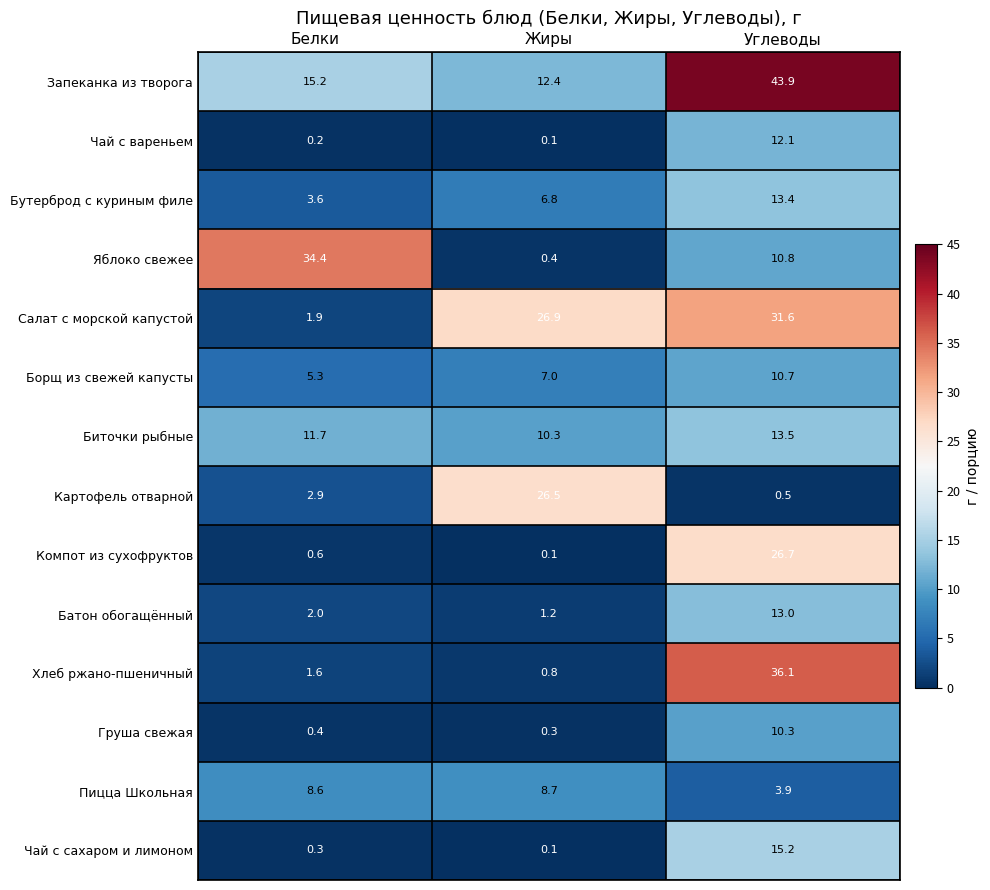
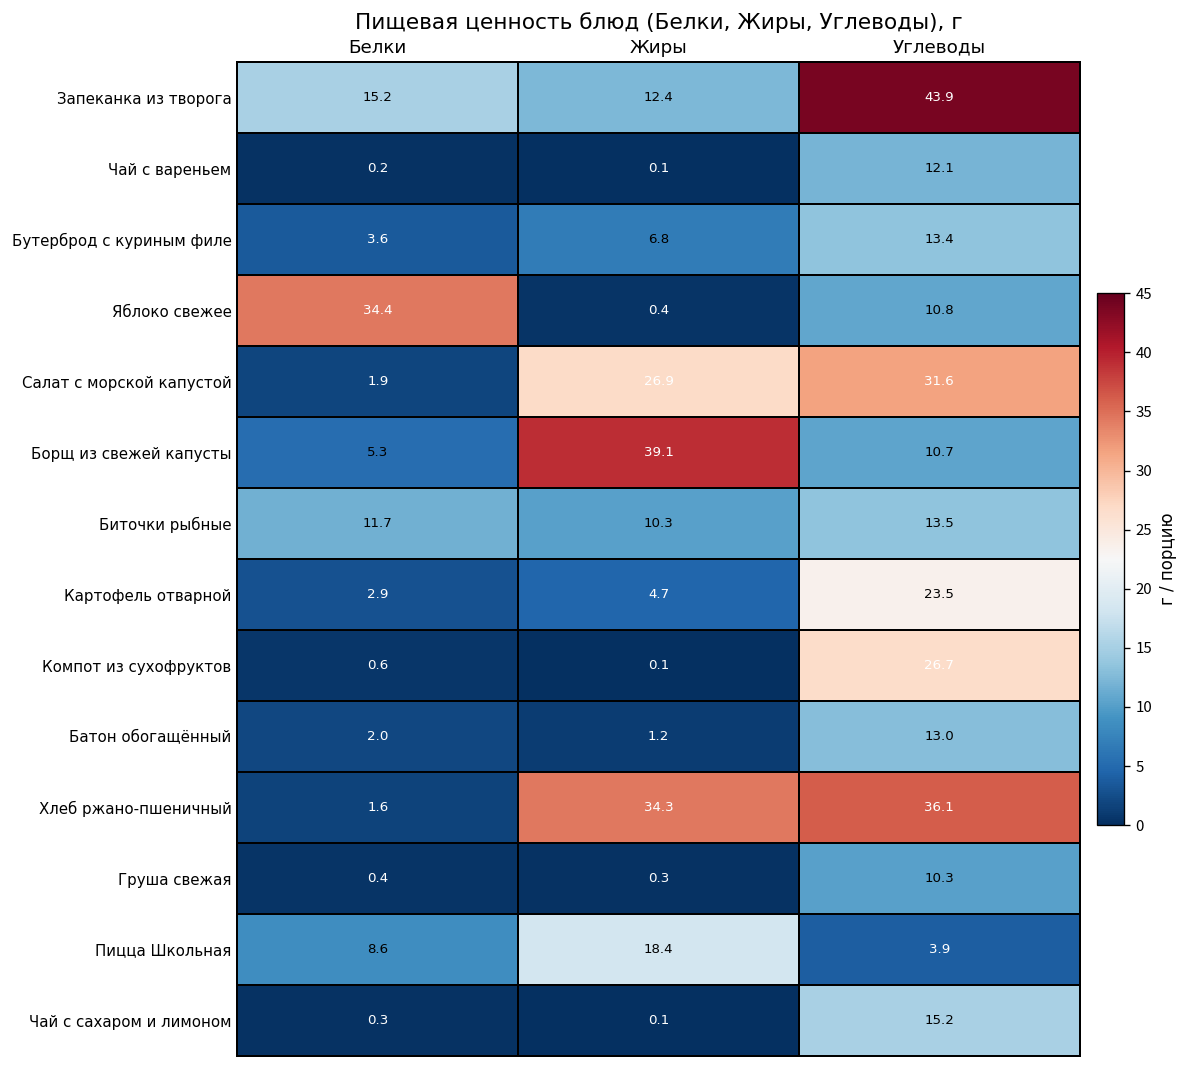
  {
    "Запеканка из творога": {
      "Белки": 15.2,
      "Жиры": 12.4,
      "Углеводы": 43.9
    },
    "Чай с вареньем": {
      "Белки": 0.2,
      "Жиры": 0.1,
      "Углеводы": 12.1
    },
    "Бутерброд с куриным филе": {
      "Белки": 3.6,
      "Жиры": 6.8,
      "Углеводы": 13.4
    },
    "Яблоко свежее": {
      "Белки": 34.4,
      "Жиры": 0.4,
      "Углеводы": 10.8
    },
    "Салат с морской капустой": {
      "Белки": 1.9,
      "Жиры": 26.9,
      "Углеводы": 31.6
    },
    "Борщ из свежей капусты": {
      "Белки": 5.3,
-     "Жиры": 7.0,
+     "Жиры": 39.1,
      "Углеводы": 10.7
    },
    "Биточки рыбные": {
      "Белки": 11.7,
      "Жиры": 10.3,
      "Углеводы": 13.5
    },
    "Картофель отварной": {
      "Белки": 2.9,
-     "Жиры": 26.5,
-     "Углеводы": 0.5
+     "Жиры": 4.7,
+     "Углеводы": 23.5
    },
    "Компот из сухофруктов": {
      "Белки": 0.6,
      "Жиры": 0.1,
      "Углеводы": 26.7
    },
    "Батон обогащённый": {
      "Белки": 2.0,
      "Жиры": 1.2,
      "Углеводы": 13.0
    },
    "Хлеб ржано-пшеничный": {
      "Белки": 1.6,
-     "Жиры": 0.8,
+     "Жиры": 34.3,
      "Углеводы": 36.1
    },
    "Груша свежая": {
      "Белки": 0.4,
      "Жиры": 0.3,
      "Углеводы": 10.3
    },
    "Пицца Школьная": {
      "Белки": 8.6,
-     "Жиры": 8.7,
+     "Жиры": 18.4,
      "Углеводы": 3.9
    },
    "Чай с сахаром и лимоном": {
      "Белки": 0.3,
      "Жиры": 0.1,
      "Углеводы": 15.2
    }
  }
